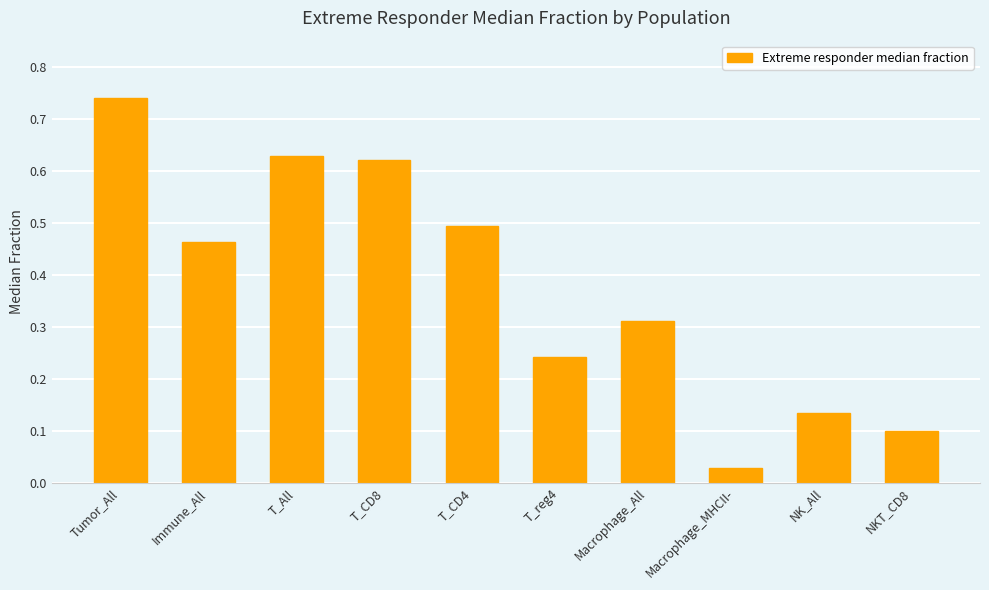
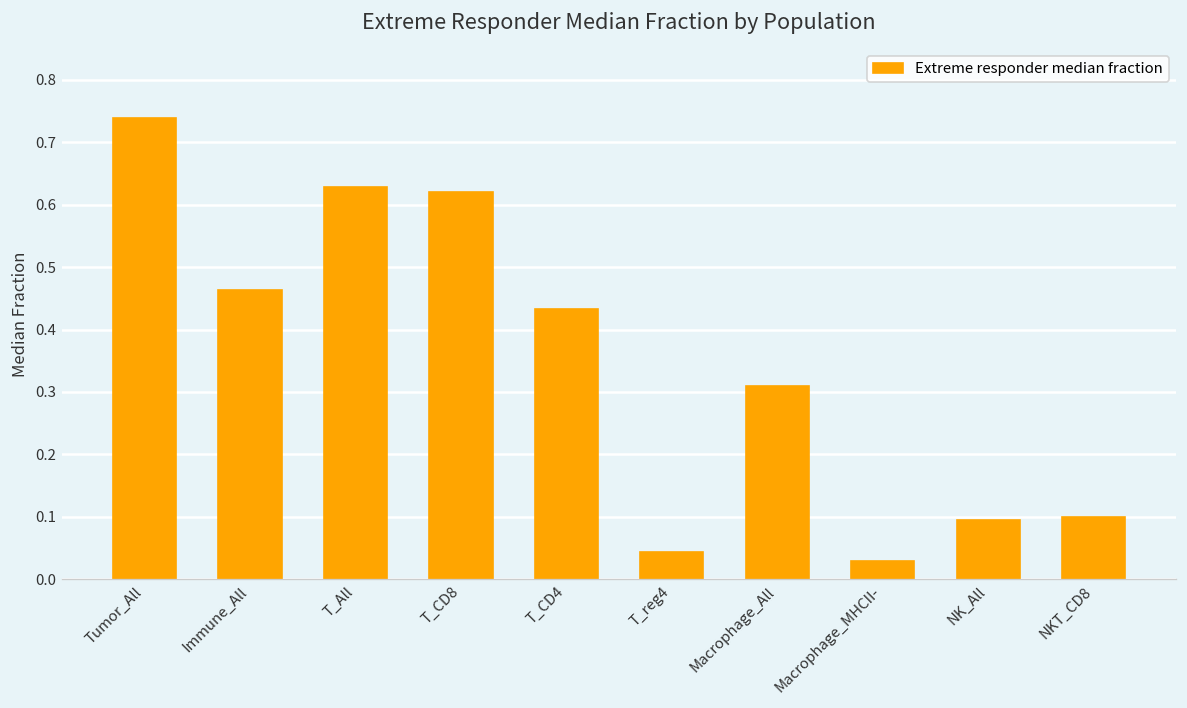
  {
    "Tumor_All": 0.74,
    "Immune_All": 0.46,
    "T_All": 0.63,
    "T_CD8": 0.62,
-   "T_CD4": 0.49,
-   "T_reg4": 0.24,
+   "T_CD4": 0.43,
+   "T_reg4": 0.04,
    "Macrophage_All": 0.31,
    "Macrophage_MHCII-": 0.03,
-   "NK_All": 0.13,
+   "NK_All": 0.09,
    "NKT_CD8": 0.10
  }
